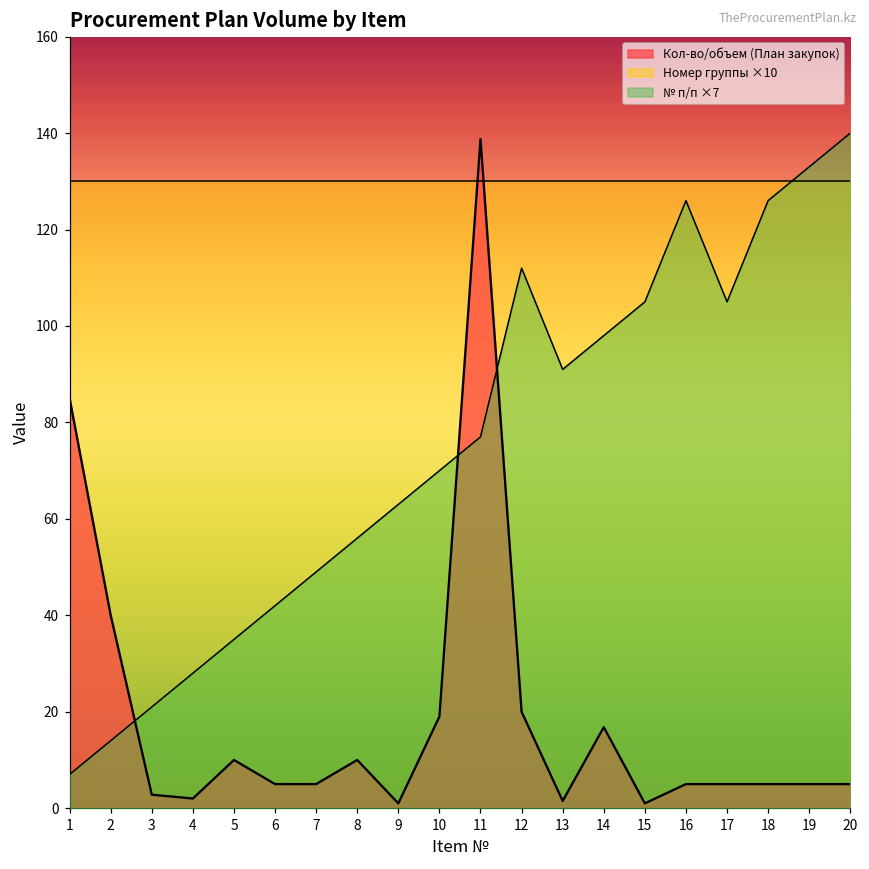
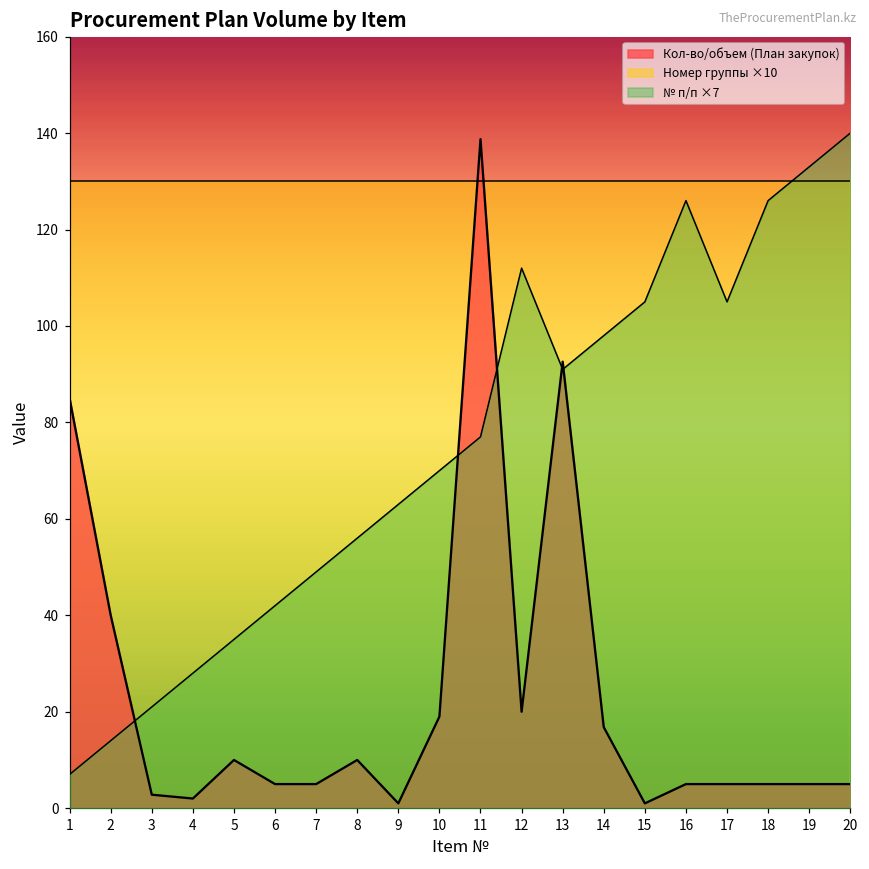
  {
    "Кол-во/объем (План закупок)": {
      "1": 85,
      "2": 40,
      "3": 3,
      "4": 2,
      "5": 10,
      "6": 5,
      "7": 5,
      "8": 10,
      "9": 1,
      "10": 19,
      "11": 139,
      "12": 20,
-     "13": 2,
+     "13": 93,
      "14": 17,
      "15": 1,
      "16": 5,
      "17": 5,
      "18": 5,
      "19": 5,
      "20": 5
    },
    "Номер группы ×10": {
      "1": 130,
      "2": 130,
      "3": 130,
      "4": 130,
      "5": 130,
      "6": 130,
      "7": 130,
      "8": 130,
      "9": 130,
      "10": 130,
      "11": 130,
      "12": 130,
      "13": 130,
      "14": 130,
      "15": 130,
      "16": 130,
      "17": 130,
      "18": 130,
      "19": 130,
      "20": 130
    },
    "№ п/п ×7": {
      "1": 7,
      "2": 14,
      "3": 21,
      "4": 28,
      "5": 35,
      "6": 42,
      "7": 49,
      "8": 56,
      "9": 63,
      "10": 70,
      "11": 77,
      "12": 112,
      "13": 91,
      "14": 98,
      "15": 105,
      "16": 126,
      "17": 105,
      "18": 126,
      "19": 133,
      "20": 140
    }
  }
